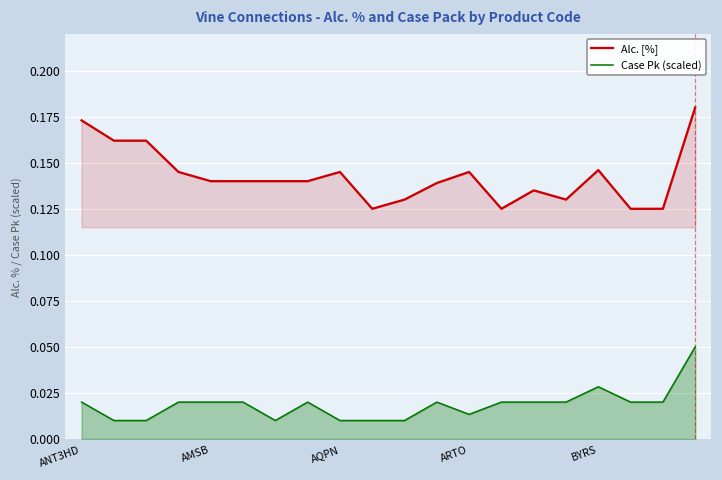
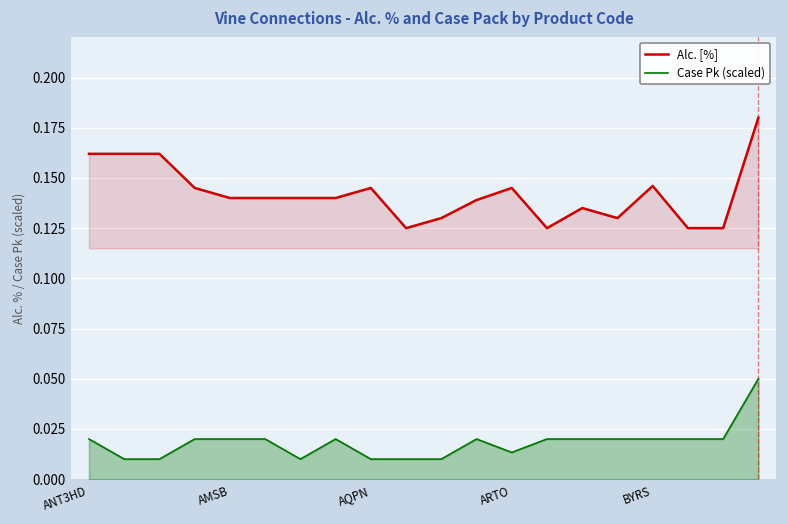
  {
    "Alc. [%]": {
-     "ANT3HD": 0.173,
+     "ANT3HD": 0.162,
      "AMSB": 0.140,
      "AQPN": 0.145,
      "ARTO": 0.145,
      "BYRS": 0.146
    },
    "Case Pk (scaled)": {
      "ANT3HD": 0.020,
      "AMSB": 0.020,
      "AQPN": 0.010,
      "ARTO": 0.013,
-     "BYRS": 0.028
+     "BYRS": 0.020
    }
  }
